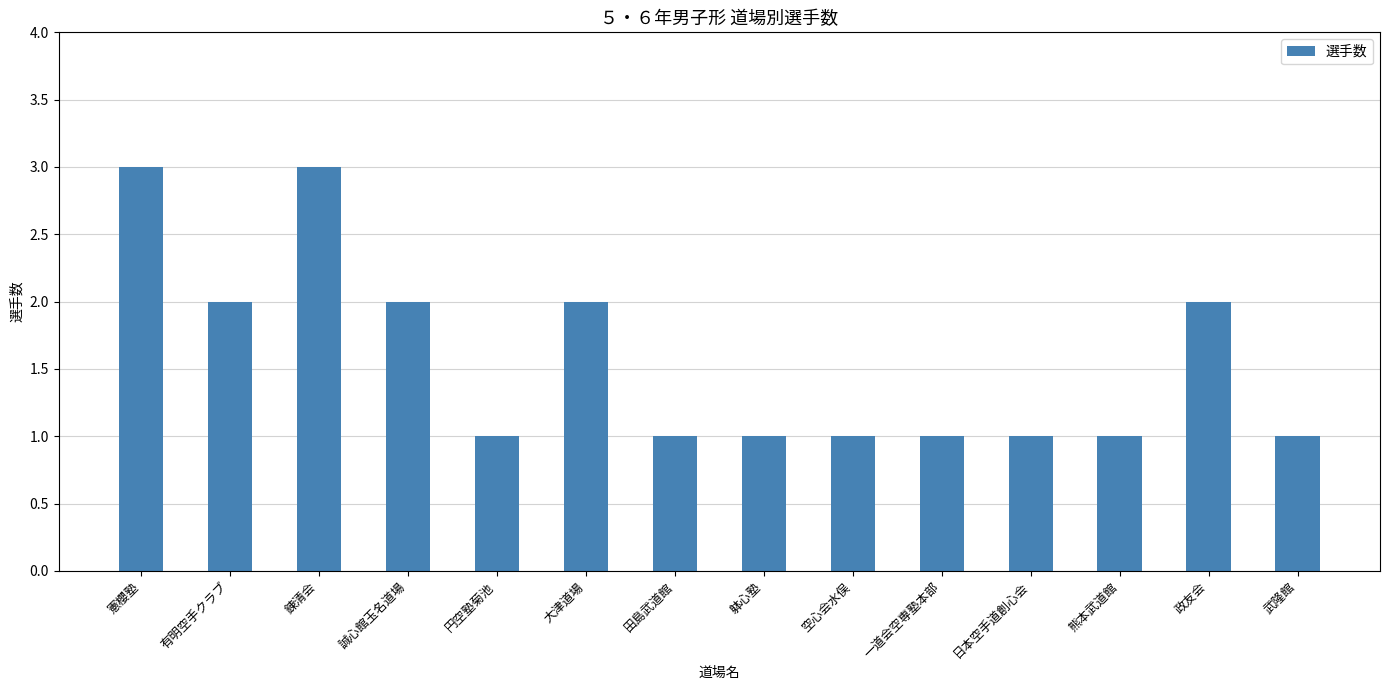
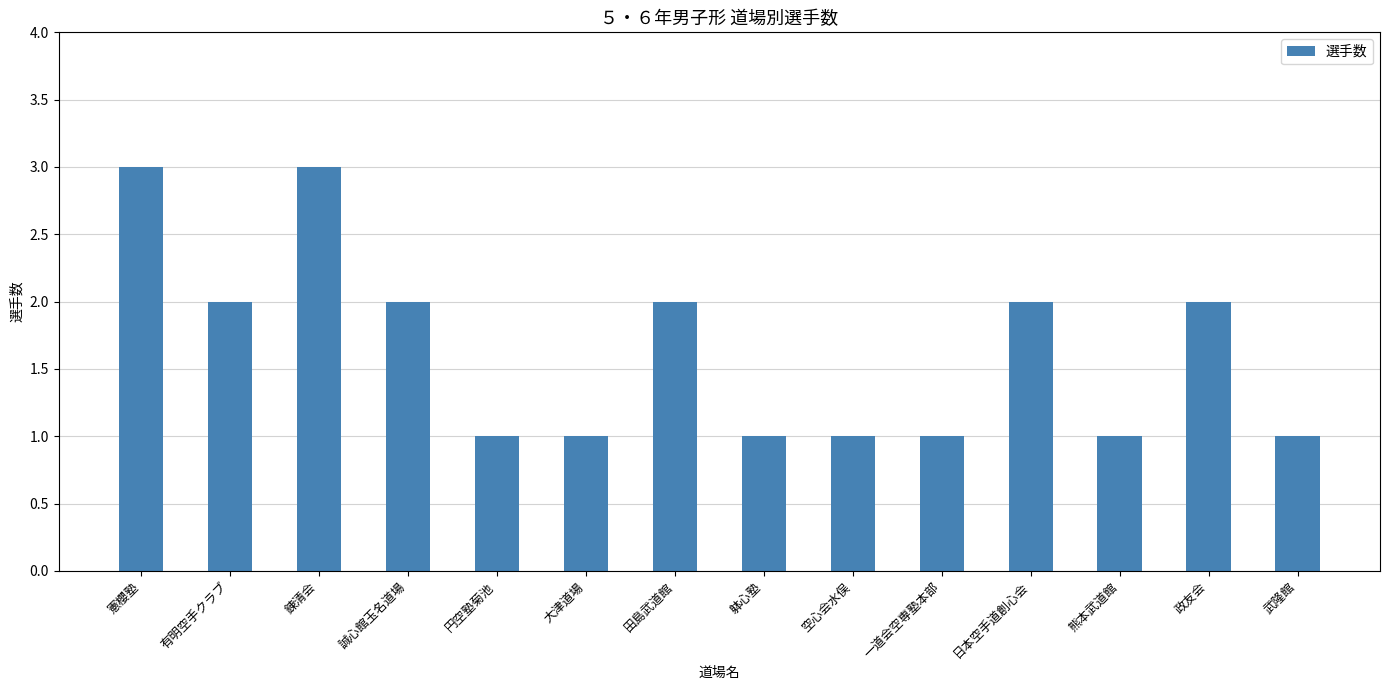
  {
    "憲櫻塾": 3,
    "有明空手クラブ": 2,
    "錬清会": 3,
    "誠心館玉名道場": 2,
    "円空塾菊池": 1,
-   "大津道場": 2,
-   "田島武道館": 1,
+   "大津道場": 1,
+   "田島武道館": 2,
    "躰心塾": 1,
    "空心会水俣": 1,
    "一道会空専塾本部": 1,
-   "日本空手道創心会": 1,
+   "日本空手道創心会": 2,
    "熊本武道館": 1,
    "政友会": 2,
    "武隆館": 1
  }
